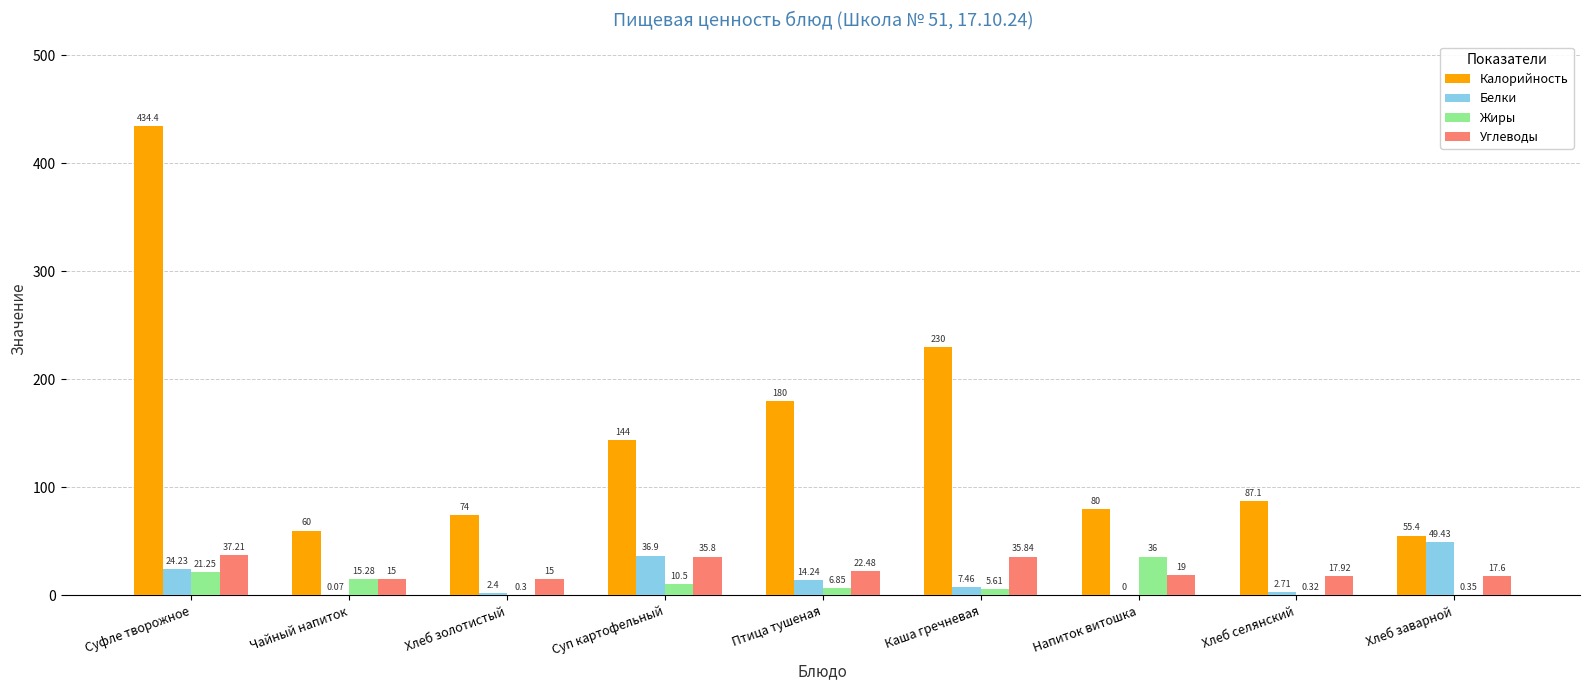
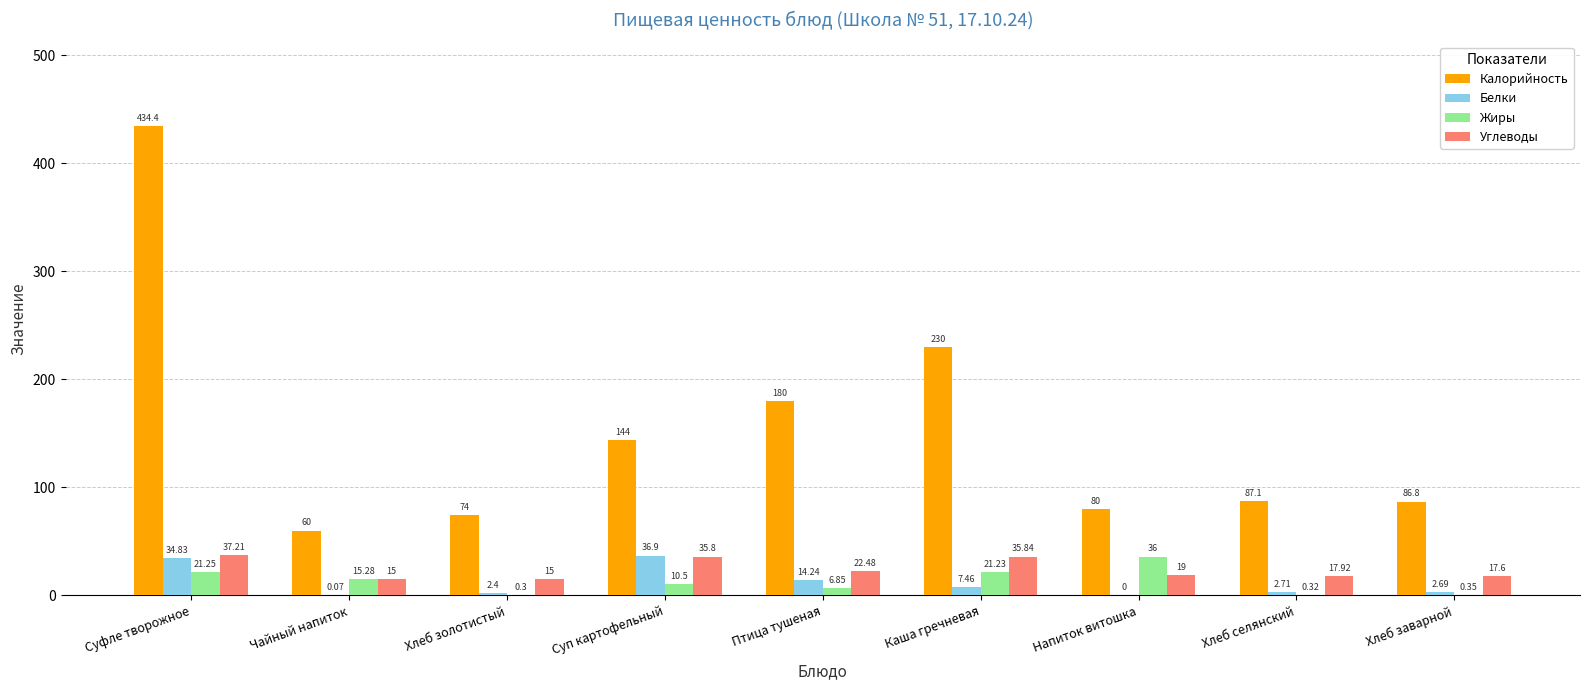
  {
    "Калорийность": {
      "Суфле творожное": 434.4,
      "Чайный напиток": 60,
      "Хлеб золотистый": 74,
      "Суп картофельный": 144,
      "Птица тушеная": 180,
      "Каша гречневая": 230,
      "Напиток витошка": 80,
      "Хлеб селянский": 87.1,
-     "Хлеб заварной": 55.4
+     "Хлеб заварной": 86.8
    },
    "Белки": {
-     "Суфле творожное": 24.23,
+     "Суфле творожное": 34.83,
      "Чайный напиток": 0.07,
      "Хлеб золотистый": 2.4,
      "Суп картофельный": 36.9,
      "Птица тушеная": 14.24,
      "Каша гречневая": 7.46,
      "Напиток витошка": 0,
      "Хлеб селянский": 2.71,
-     "Хлеб заварной": 49.43
+     "Хлеб заварной": 2.69
    },
    "Жиры": {
      "Суфле творожное": 21.25,
      "Чайный напиток": 15.28,
      "Хлеб золотистый": 0.3,
      "Суп картофельный": 10.5,
      "Птица тушеная": 6.85,
-     "Каша гречневая": 5.61,
+     "Каша гречневая": 21.23,
      "Напиток витошка": 36,
      "Хлеб селянский": 0.32,
      "Хлеб заварной": 0.35
    },
    "Углеводы": {
      "Суфле творожное": 37.21,
      "Чайный напиток": 15,
      "Хлеб золотистый": 15,
      "Суп картофельный": 35.8,
      "Птица тушеная": 22.48,
      "Каша гречневая": 35.84,
      "Напиток витошка": 19,
      "Хлеб селянский": 17.92,
      "Хлеб заварной": 17.6
    }
  }
